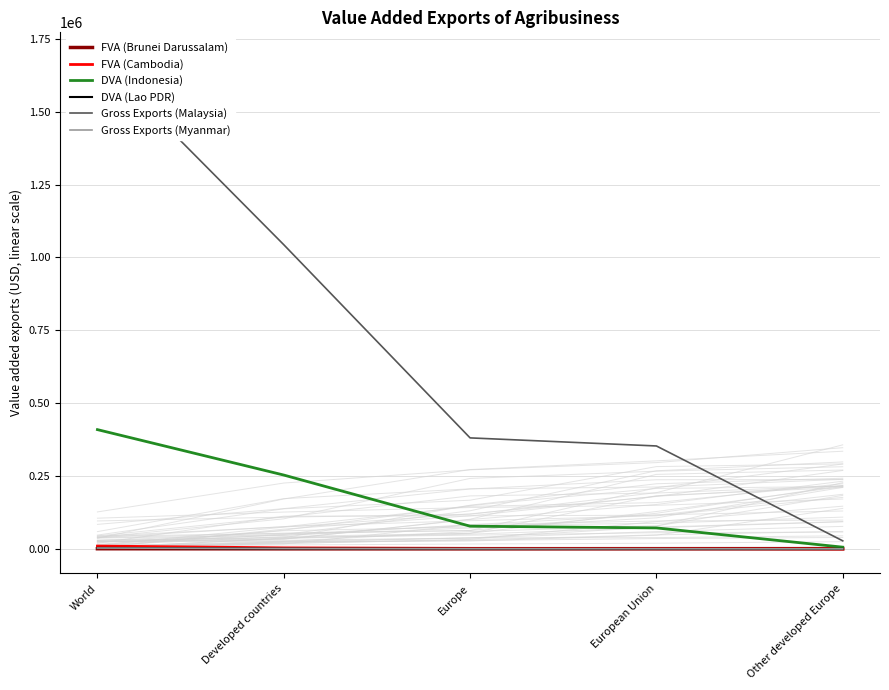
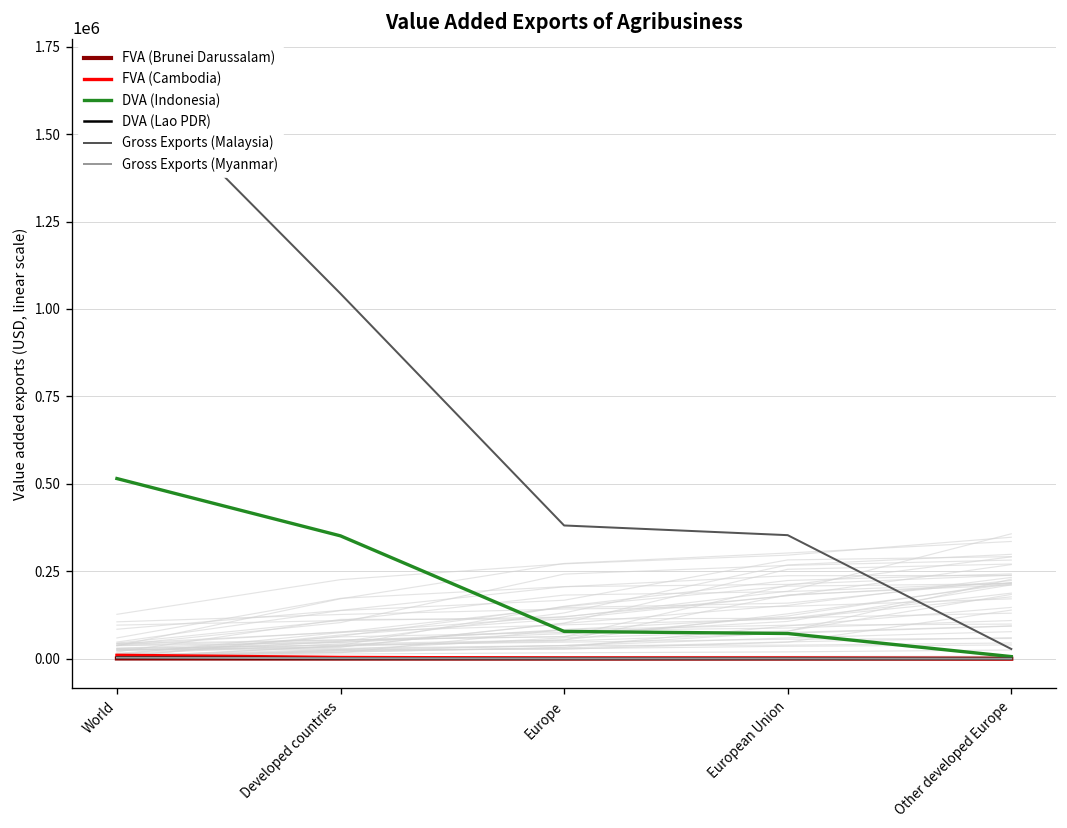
  {
    "DVA (Indonesia)": {
-     "World": 410000,
-     "Developed countries": 250000
+     "World": 520000,
+     "Developed countries": 350000
    },
    "Gross Exports (Malaysia)": {
      "Developed countries": 1040000,
      "Europe": 380000,
      "European Union": 350000
    }
  }
